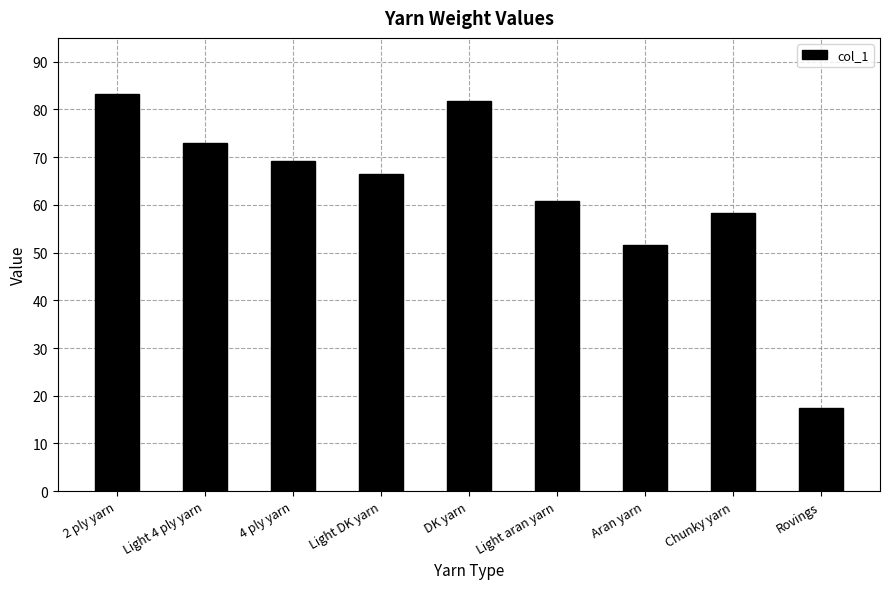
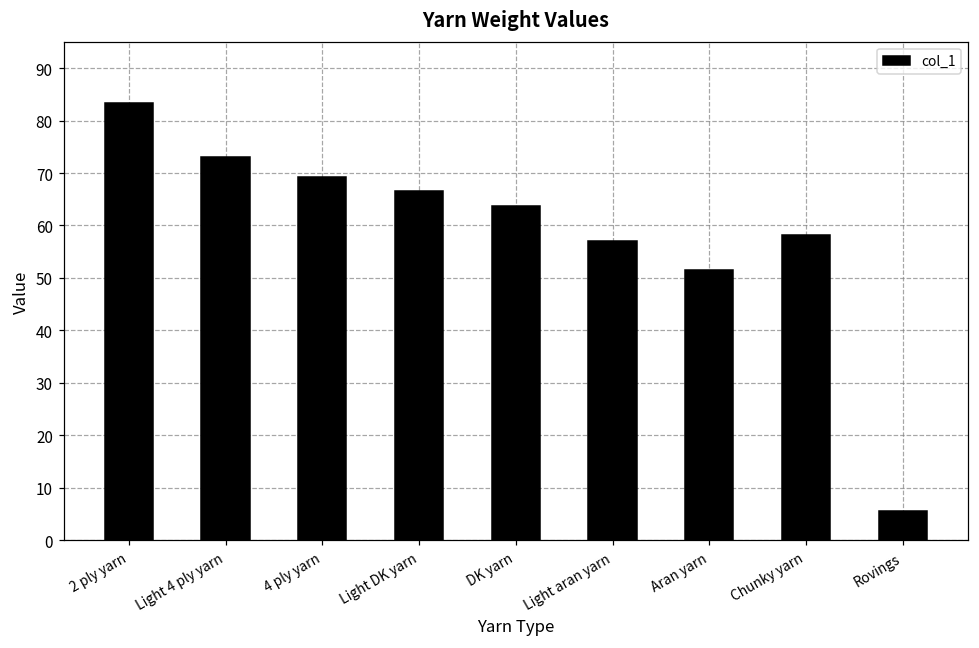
  {
    "2 ply yarn": 83,
    "Light 4 ply yarn": 73,
    "4 ply yarn": 69,
    "Light DK yarn": 67,
-   "DK yarn": 82,
-   "Light aran yarn": 61,
+   "DK yarn": 64,
+   "Light aran yarn": 57,
    "Aran yarn": 52,
    "Chunky yarn": 58,
-   "Rovings": 18
+   "Rovings": 6
  }
